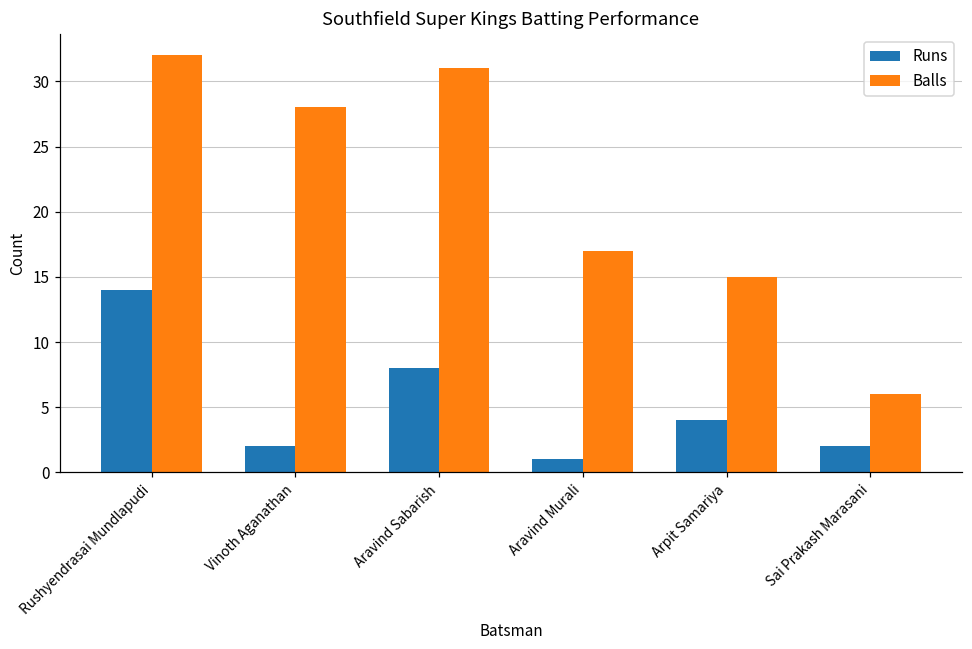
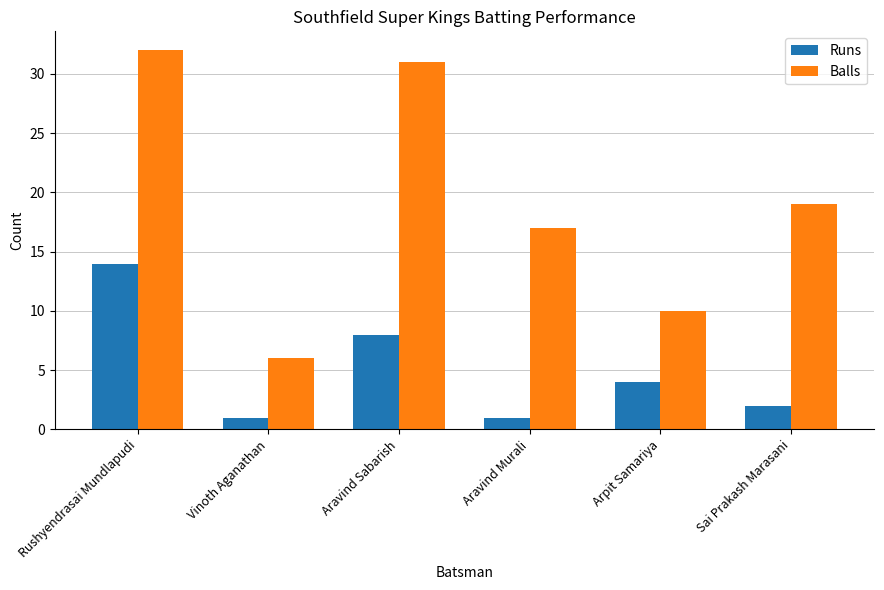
  {
    "Runs": {
      "Rushyendrasai Mundlapudi": 14,
-     "Vinoth Aganathan": 2,
+     "Vinoth Aganathan": 1,
      "Aravind Sabarish": 8,
      "Aravind Murali": 1,
      "Arpit Samariya": 4,
      "Sai Prakash Marasani": 2
    },
    "Balls": {
      "Rushyendrasai Mundlapudi": 32,
-     "Vinoth Aganathan": 28,
+     "Vinoth Aganathan": 6,
      "Aravind Sabarish": 31,
      "Aravind Murali": 17,
-     "Arpit Samariya": 15,
-     "Sai Prakash Marasani": 6
+     "Arpit Samariya": 10,
+     "Sai Prakash Marasani": 19
    }
  }
